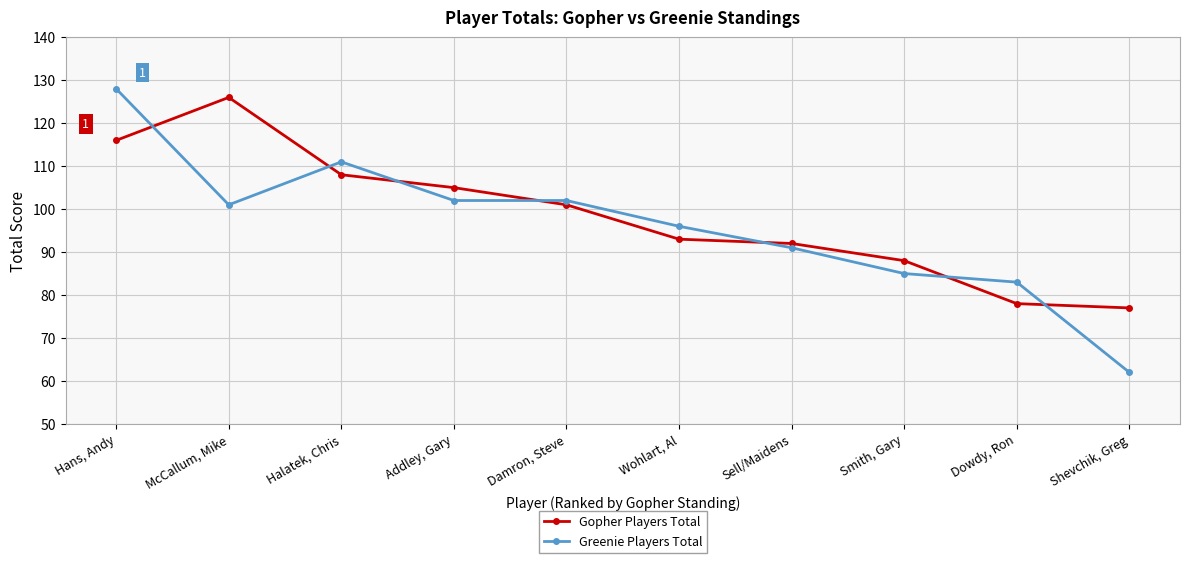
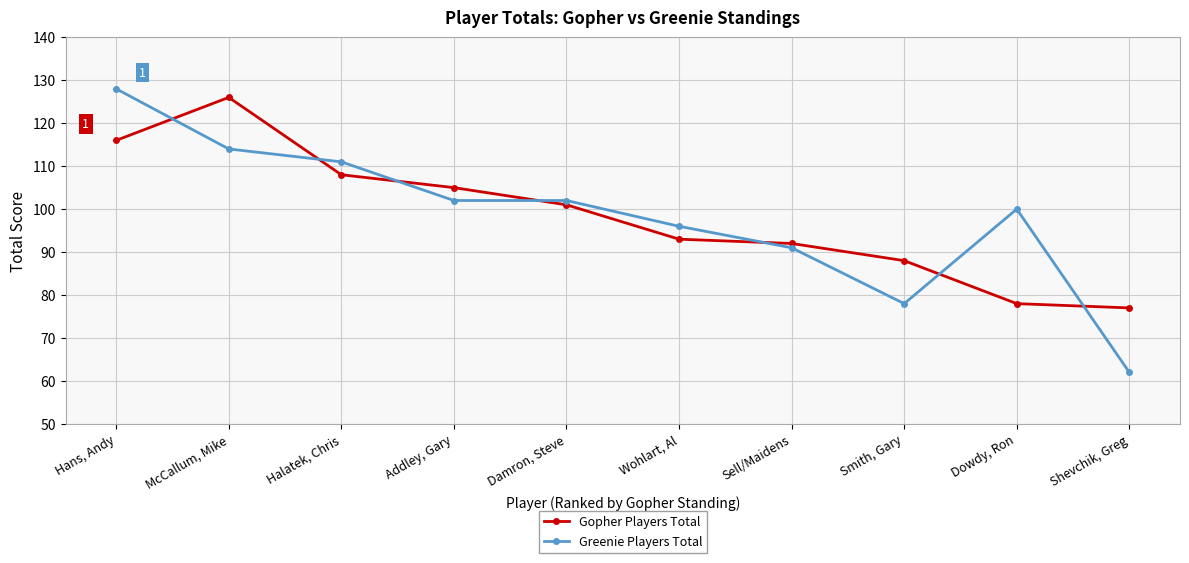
  {
    "Gopher Players Total": {
      "Hans, Andy": 116,
      "McCallum, Mike": 126,
      "Halatek, Chris": 108,
      "Addley, Gary": 105,
      "Damron, Steve": 101,
      "Wohlart, Al": 93,
      "Sell/Maidens": 92,
      "Smith, Gary": 88,
      "Dowdy, Ron": 78,
      "Shevchik, Greg": 77
    },
    "Greenie Players Total": {
-     "McCallum, Mike": 101,
+     "McCallum, Mike": 114,
      "Halatek, Chris": 111,
      "Addley, Gary": 102,
      "Damron, Steve": 102,
      "Wohlart, Al": 96,
      "Sell/Maidens": 91,
-     "Smith, Gary": 85,
-     "Dowdy, Ron": 83,
+     "Smith, Gary": 78,
+     "Dowdy, Ron": 100,
      "Shevchik, Greg": 62
    }
  }
